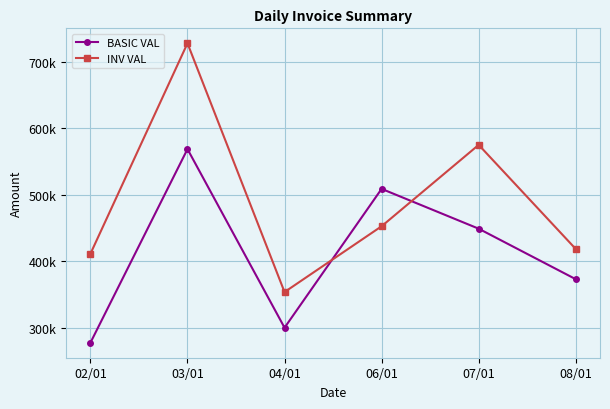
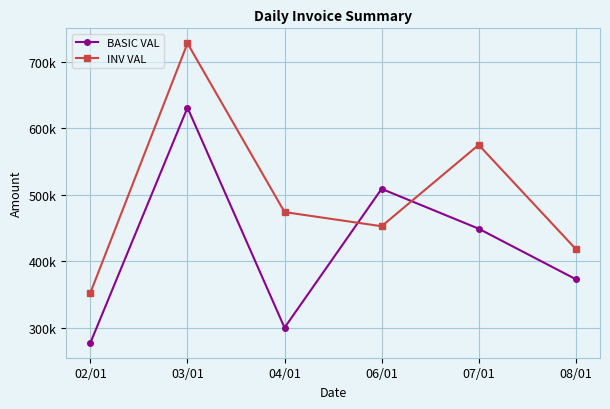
  {
    "BASIC VAL": {
      "02/01": 280000,
-     "03/01": 570000,
+     "03/01": 630000,
      "04/01": 300000,
      "06/01": 510000,
      "07/01": 450000,
      "08/01": 370000
    },
    "INV VAL": {
-     "02/01": 410000,
+     "02/01": 350000,
      "03/01": 730000,
-     "04/01": 350000,
+     "04/01": 470000,
      "06/01": 450000,
      "07/01": 570000,
      "08/01": 420000
    }
  }
